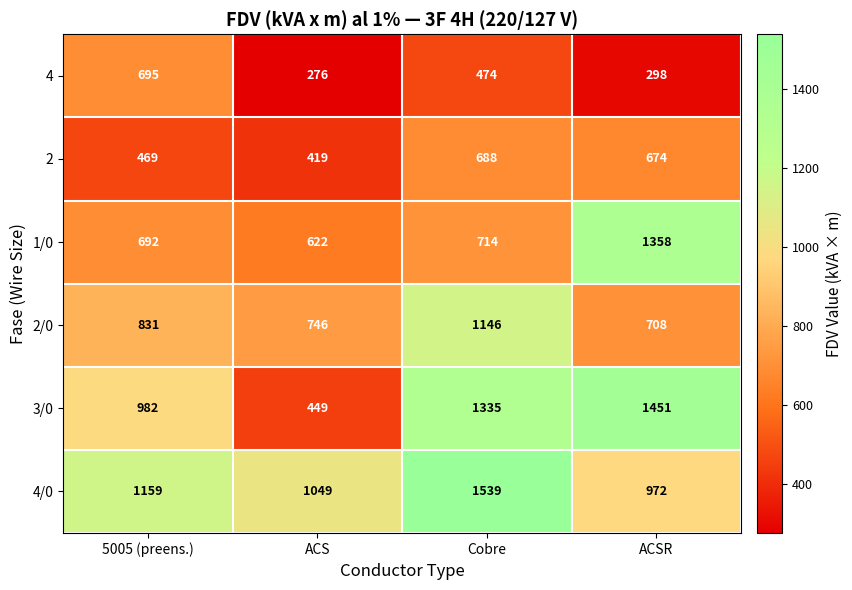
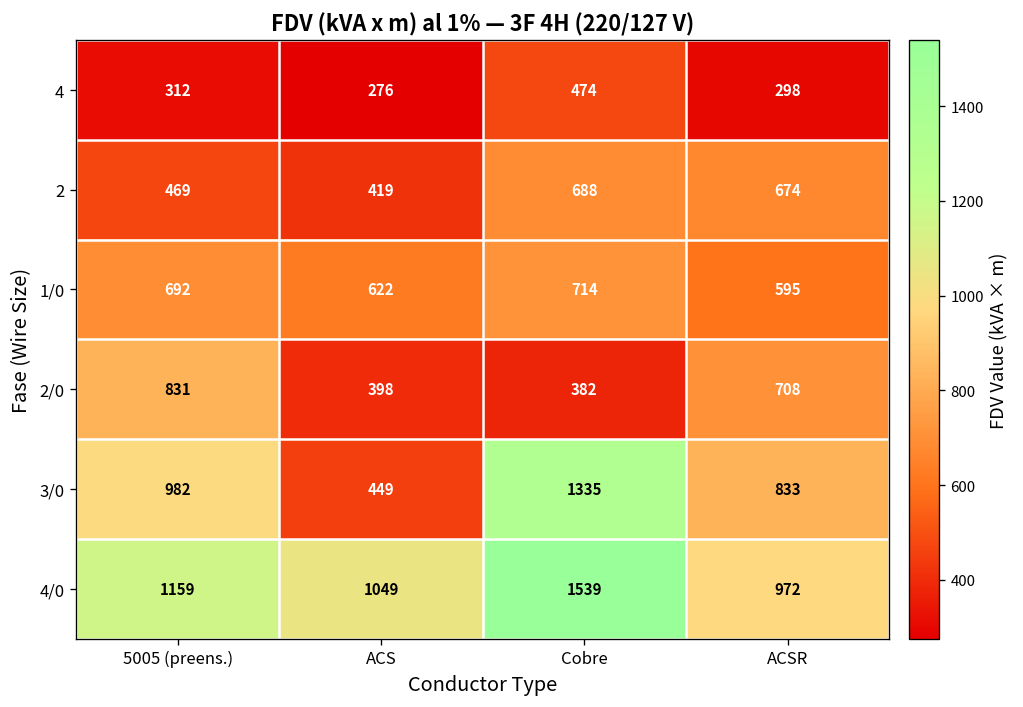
  {
    "4": {
-     "5005 (preens.)": 695,
+     "5005 (preens.)": 312,
      "ACS": 276,
      "Cobre": 474,
      "ACSR": 298
    },
    "2": {
      "5005 (preens.)": 469,
      "ACS": 419,
      "Cobre": 688,
      "ACSR": 674
    },
    "1/0": {
      "5005 (preens.)": 692,
      "ACS": 622,
      "Cobre": 714,
-     "ACSR": 1358
+     "ACSR": 595
    },
    "2/0": {
      "5005 (preens.)": 831,
-     "ACS": 746,
-     "Cobre": 1146,
+     "ACS": 398,
+     "Cobre": 382,
      "ACSR": 708
    },
    "3/0": {
      "5005 (preens.)": 982,
      "ACS": 449,
      "Cobre": 1335,
-     "ACSR": 1451
+     "ACSR": 833
    },
    "4/0": {
      "5005 (preens.)": 1159,
      "ACS": 1049,
      "Cobre": 1539,
      "ACSR": 972
    }
  }
